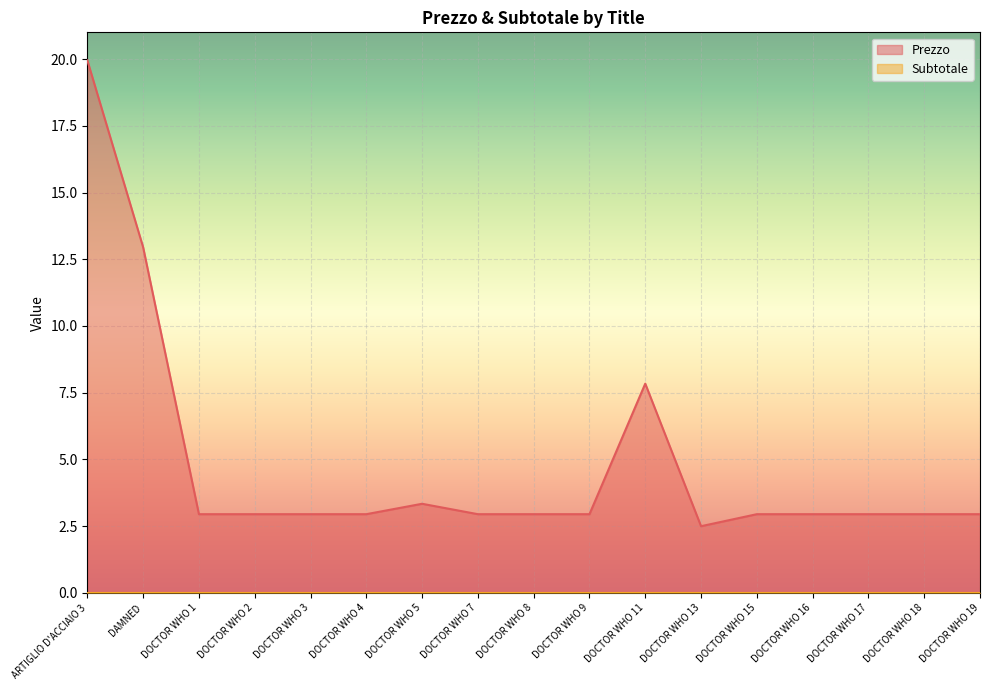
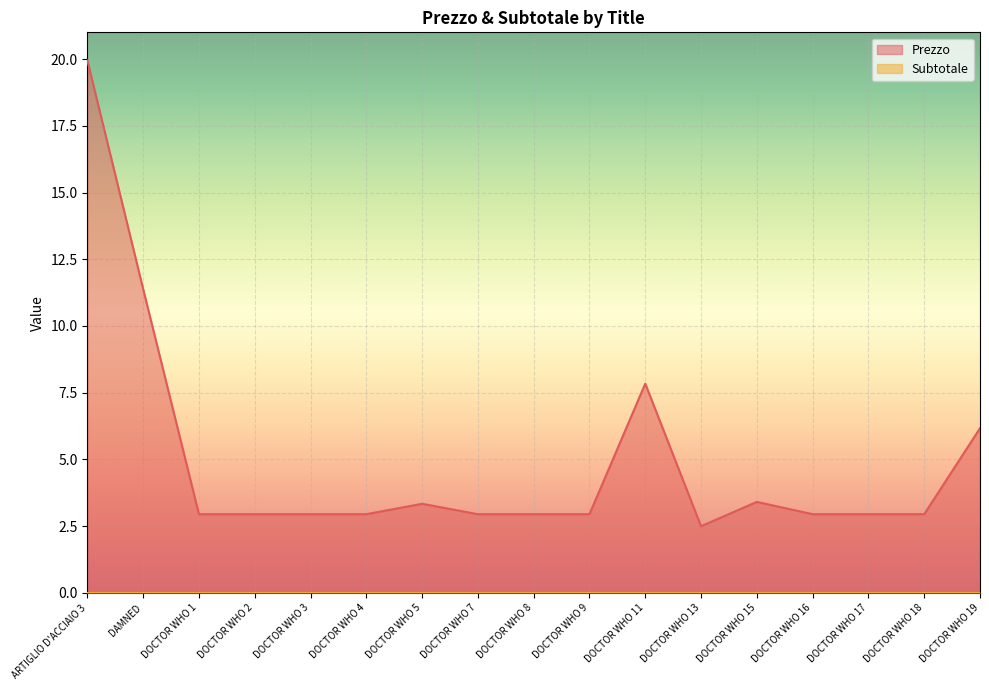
  {
    "Prezzo": {
      "ARTIGLIO D'ACCIAIO 3": 20.0,
-     "DAMNED": 13.0,
+     "DAMNED": 11.4,
      "DOCTOR WHO 1": 3.0,
      "DOCTOR WHO 2": 3.0,
      "DOCTOR WHO 3": 3.0,
      "DOCTOR WHO 4": 3.0,
      "DOCTOR WHO 5": 3.3,
      "DOCTOR WHO 7": 3.0,
      "DOCTOR WHO 8": 3.0,
      "DOCTOR WHO 9": 3.0,
      "DOCTOR WHO 11": 7.8,
      "DOCTOR WHO 13": 2.5,
-     "DOCTOR WHO 15": 3.0,
+     "DOCTOR WHO 15": 3.4,
      "DOCTOR WHO 16": 3.0,
      "DOCTOR WHO 17": 3.0,
      "DOCTOR WHO 18": 3.0,
-     "DOCTOR WHO 19": 3.0
+     "DOCTOR WHO 19": 6.2
    },
    "Subtotale": {
      "ARTIGLIO D'ACCIAIO 3": 0.0,
      "DAMNED": 0.0,
      "DOCTOR WHO 1": 0.0,
      "DOCTOR WHO 2": 0.0,
      "DOCTOR WHO 3": 0.0,
      "DOCTOR WHO 4": 0.0,
      "DOCTOR WHO 5": 0.0,
      "DOCTOR WHO 7": 0.0,
      "DOCTOR WHO 8": 0.0,
      "DOCTOR WHO 9": 0.0,
      "DOCTOR WHO 11": 0.0,
      "DOCTOR WHO 13": 0.0,
      "DOCTOR WHO 15": 0.0,
      "DOCTOR WHO 16": 0.0,
      "DOCTOR WHO 17": 0.0,
      "DOCTOR WHO 18": 0.0,
      "DOCTOR WHO 19": 0.0
    }
  }
